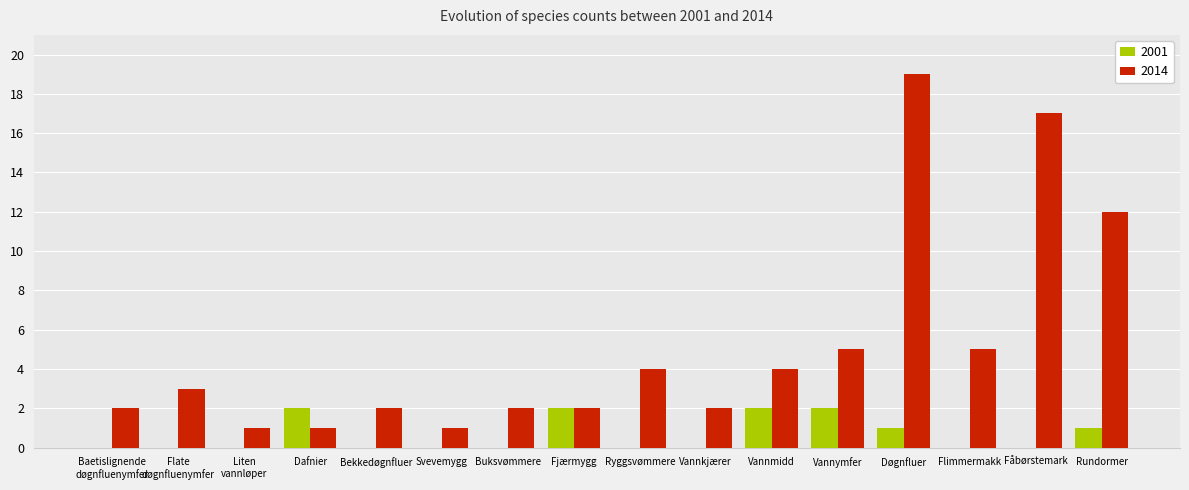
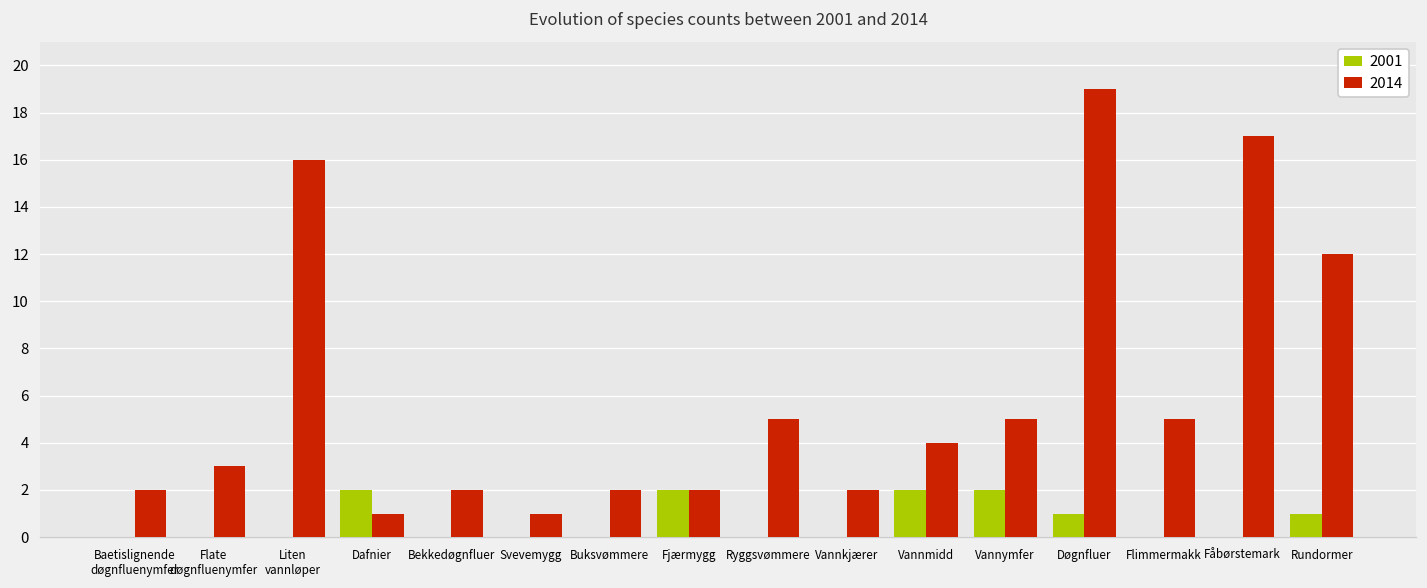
  {
    "2001": {
      "Baetislignende døgnfluenymfer": 0,
      "Flate døgnfluenymfer": 0,
      "Liten vannløper": 0,
      "Dafnier": 2,
      "Bekkedøgnfluer": 0,
      "Svevemygg": 0,
      "Buksvømmere": 0,
      "Fjærmygg": 2,
      "Ryggsvømmere": 0,
      "Vannkjærer": 0,
      "Vannmidd": 2,
      "Vannymfer": 2,
      "Døgnfluer": 1,
      "Flimmermakk": 0,
      "Fåbørstemark": 0,
      "Rundormer": 1
    },
    "2014": {
      "Baetislignende døgnfluenymfer": 2,
      "Flate døgnfluenymfer": 3,
-     "Liten vannløper": 1,
+     "Liten vannløper": 16,
      "Dafnier": 1,
      "Bekkedøgnfluer": 2,
      "Svevemygg": 1,
      "Buksvømmere": 2,
      "Fjærmygg": 2,
-     "Ryggsvømmere": 4,
+     "Ryggsvømmere": 5,
      "Vannkjærer": 2,
      "Vannmidd": 4,
      "Vannymfer": 5,
      "Døgnfluer": 19,
      "Flimmermakk": 5,
      "Fåbørstemark": 17,
      "Rundormer": 12
    }
  }
